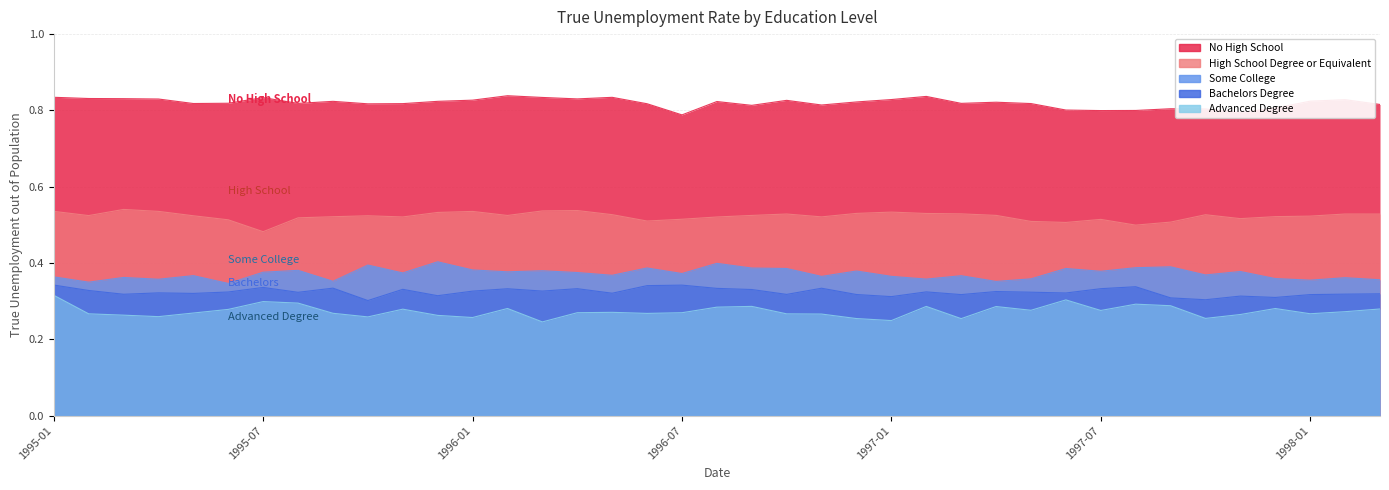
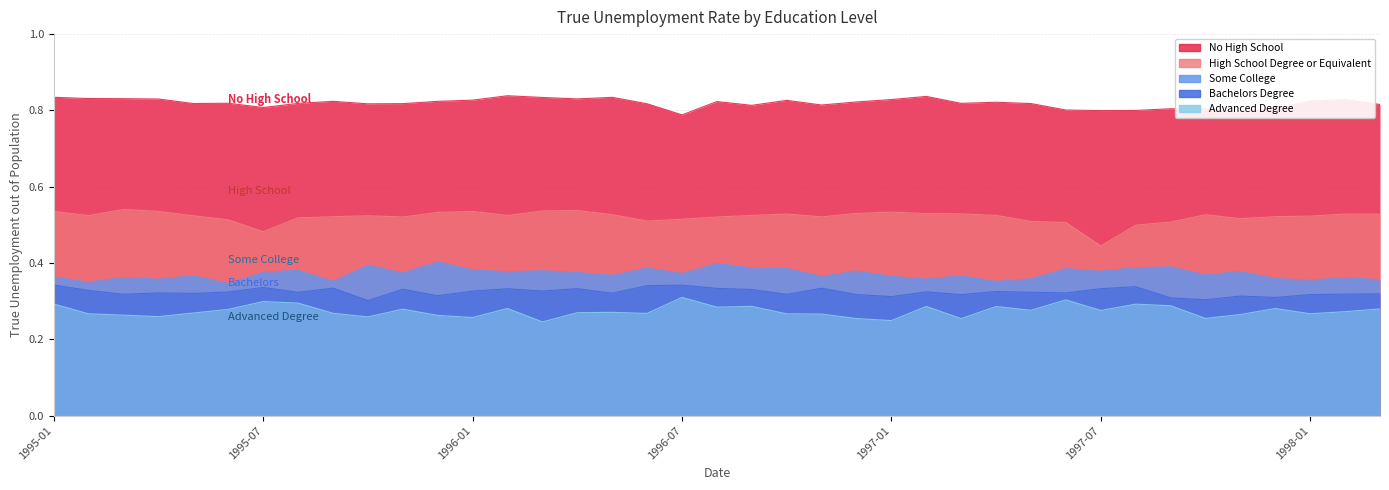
  {
    "No High School": {
      "1995-01": 0.83,
-     "1995-07": 0.83,
+     "1995-07": 0.81,
      "1996-01": 0.83,
      "1996-07": 0.79,
      "1997-01": 0.83,
      "1997-07": 0.80
    },
    "High School Degree or Equivalent": {
      "1995-01": 0.54,
      "1995-07": 0.48,
      "1996-01": 0.54,
      "1996-07": 0.51,
      "1997-01": 0.53,
-     "1997-07": 0.51,
+     "1997-07": 0.44,
      "1998-01": 0.52
    },
    "Advanced Degree": {
-     "1995-01": 0.32,
+     "1995-01": 0.29,
      "1995-07": 0.30,
      "1996-01": 0.26,
-     "1996-07": 0.27,
+     "1996-07": 0.31,
      "1997-01": 0.25,
      "1997-07": 0.28,
      "1998-01": 0.27
    }
  }
